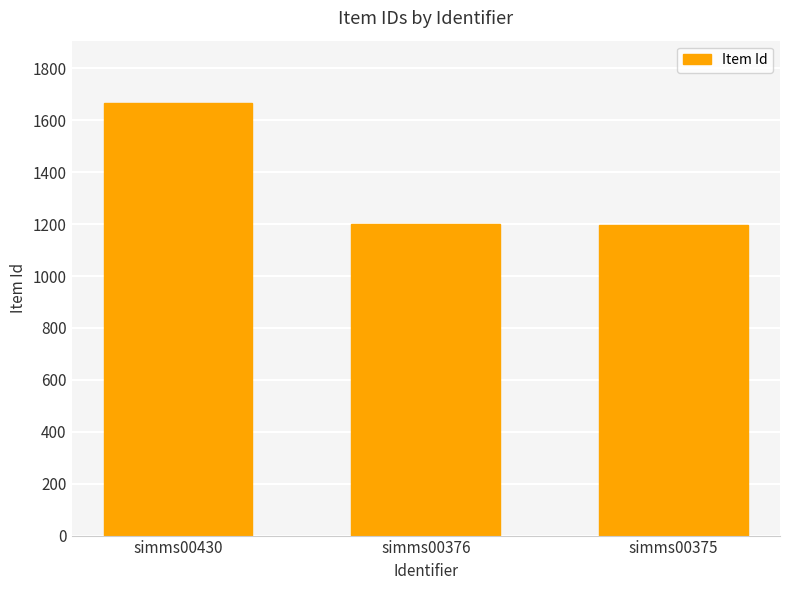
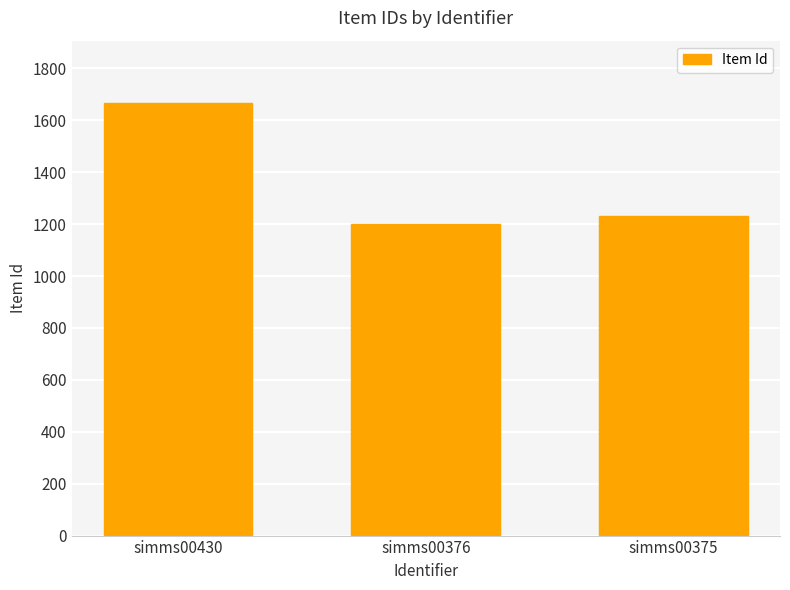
  {
    "simms00430": 1670,
    "simms00376": 1200,
-   "simms00375": 1200
+   "simms00375": 1230
  }
